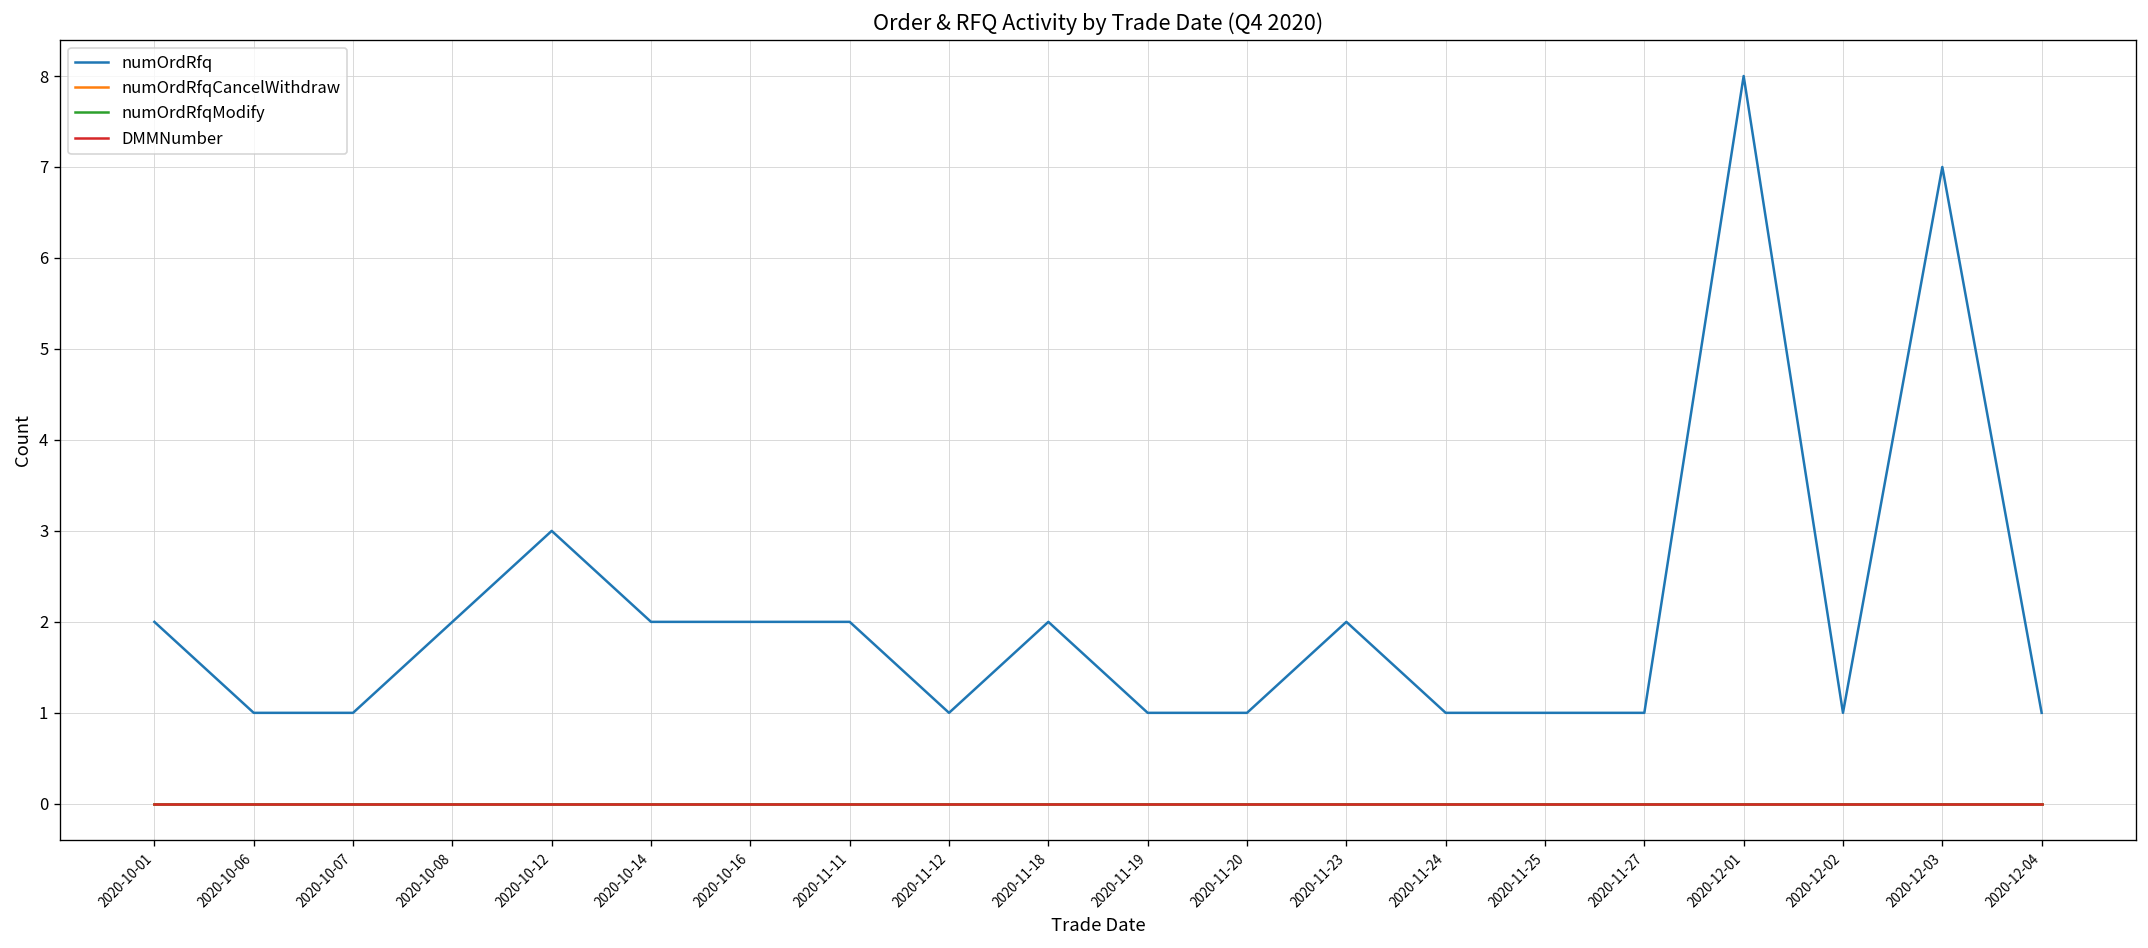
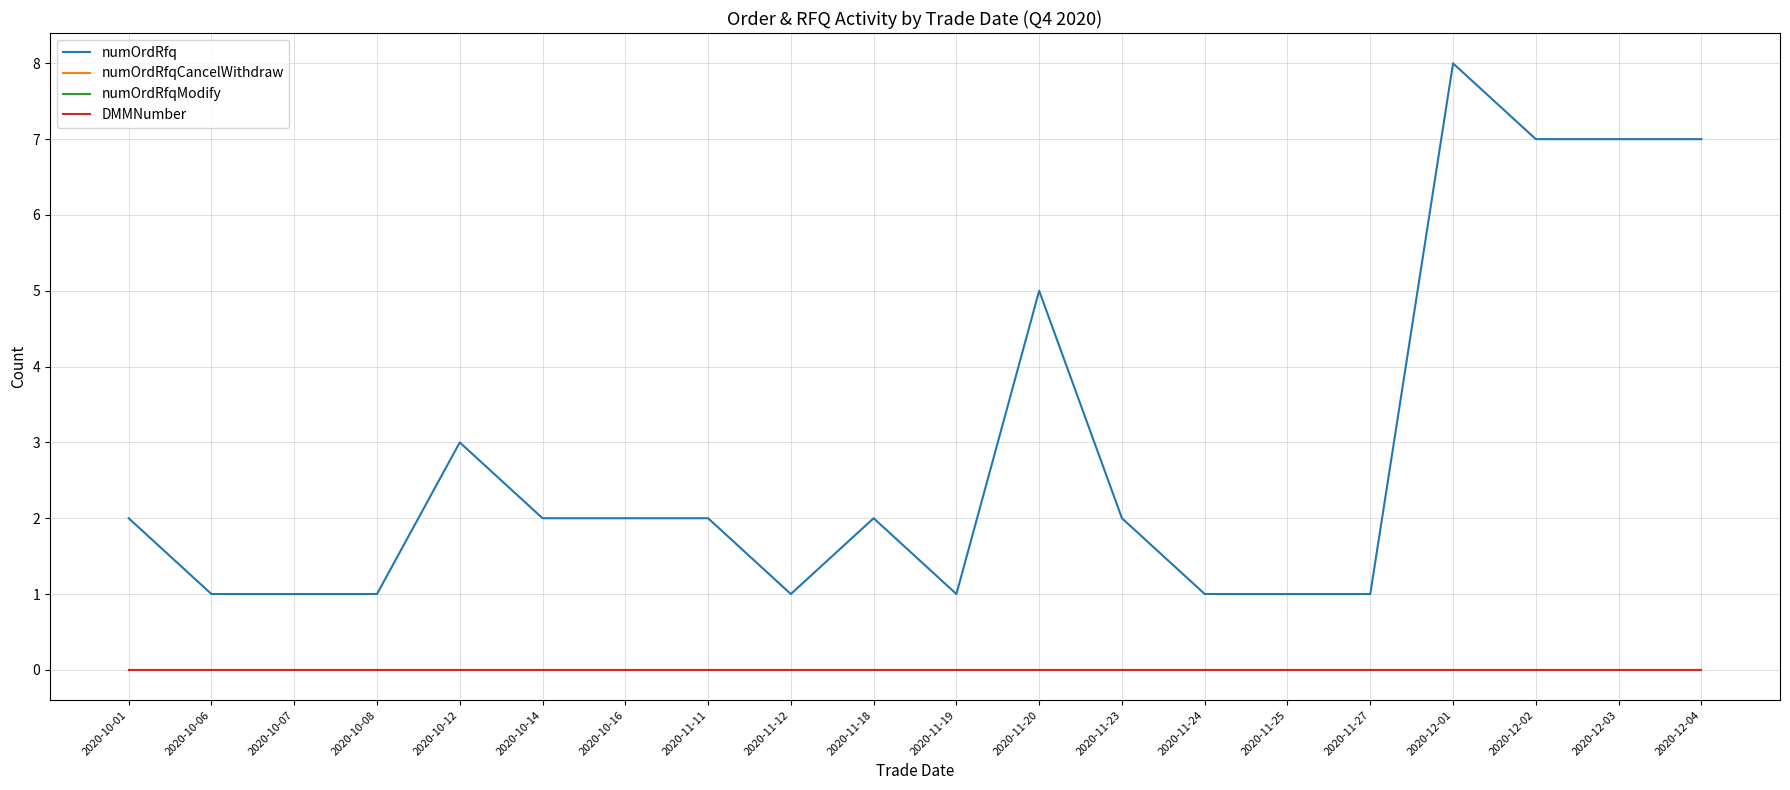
  {
    "numOrdRfq": {
      "2020-10-01": 2,
      "2020-10-06": 1,
      "2020-10-07": 1,
-     "2020-10-08": 2,
+     "2020-10-08": 1,
      "2020-10-12": 3,
      "2020-10-14": 2,
      "2020-10-16": 2,
      "2020-11-11": 2,
      "2020-11-12": 1,
      "2020-11-18": 2,
      "2020-11-19": 1,
-     "2020-11-20": 1,
+     "2020-11-20": 5,
      "2020-11-23": 2,
      "2020-11-24": 1,
      "2020-11-25": 1,
      "2020-11-27": 1,
      "2020-12-01": 8,
-     "2020-12-02": 1,
+     "2020-12-02": 7,
      "2020-12-03": 7,
-     "2020-12-04": 1
+     "2020-12-04": 7
    },
    "DMMNumber": {
      "2020-10-01": 0,
      "2020-10-06": 0,
      "2020-10-07": 0,
      "2020-10-08": 0,
      "2020-10-12": 0,
      "2020-10-14": 0,
      "2020-10-16": 0,
      "2020-11-11": 0,
      "2020-11-12": 0,
      "2020-11-18": 0,
      "2020-11-19": 0,
      "2020-11-20": 0,
      "2020-11-23": 0,
      "2020-11-24": 0,
      "2020-11-25": 0,
      "2020-11-27": 0,
      "2020-12-01": 0,
      "2020-12-02": 0,
      "2020-12-03": 0,
      "2020-12-04": 0
    }
  }
